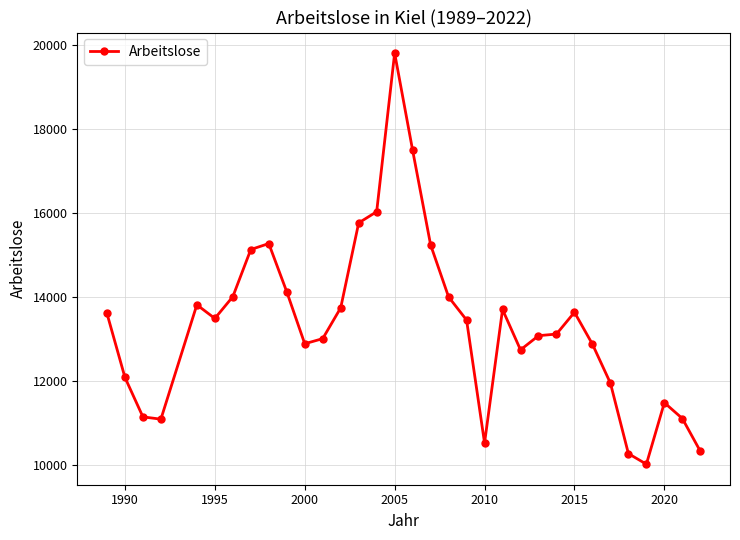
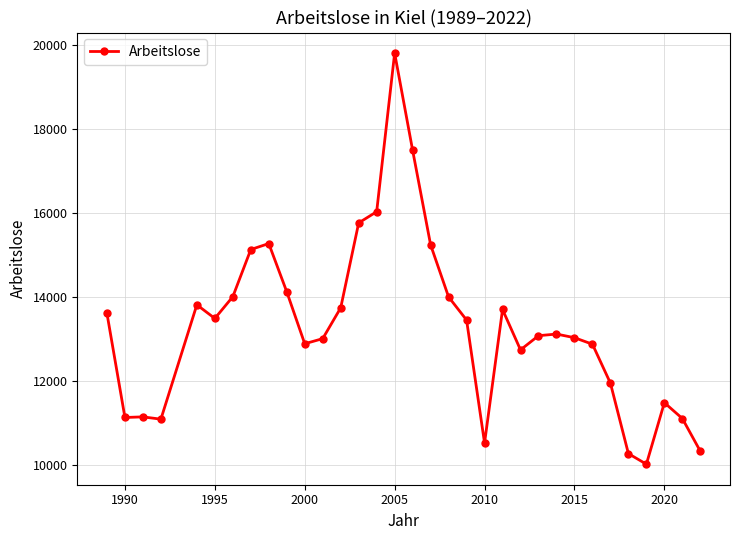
  {
-   "1990": 12100,
+   "1990": 11100,
    "1995": 13500,
    "2000": 12900,
    "2005": 19800,
    "2010": 10500,
-   "2015": 13600,
+   "2015": 13000,
    "2020": 11500
  }
